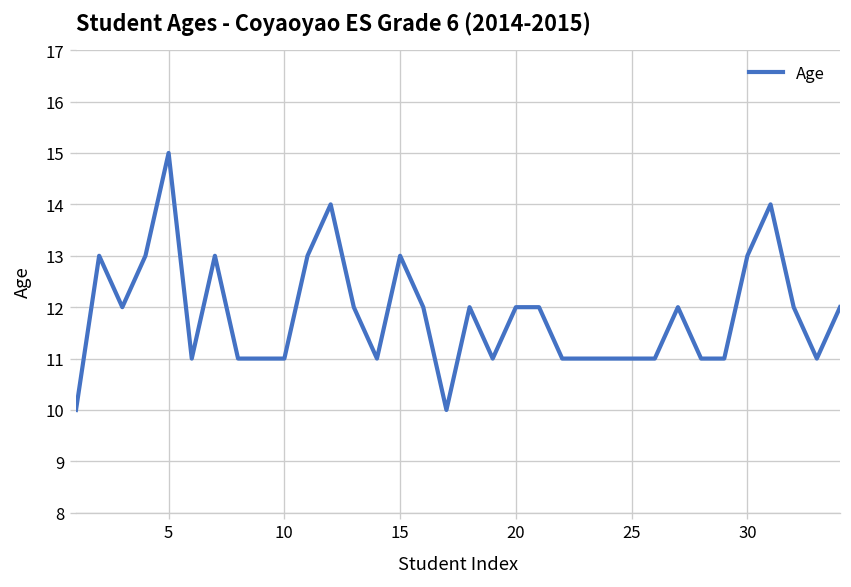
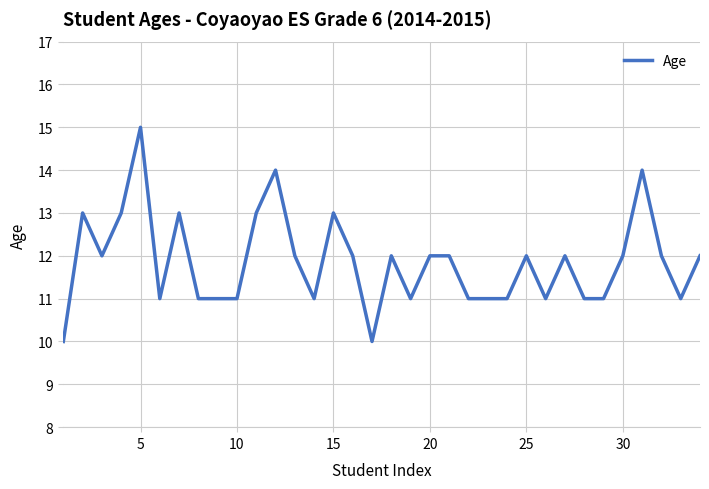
  {
    "5": 15,
    "10": 11,
    "15": 13,
    "20": 12,
-   "25": 11,
-   "30": 13
+   "25": 12,
+   "30": 12
  }
